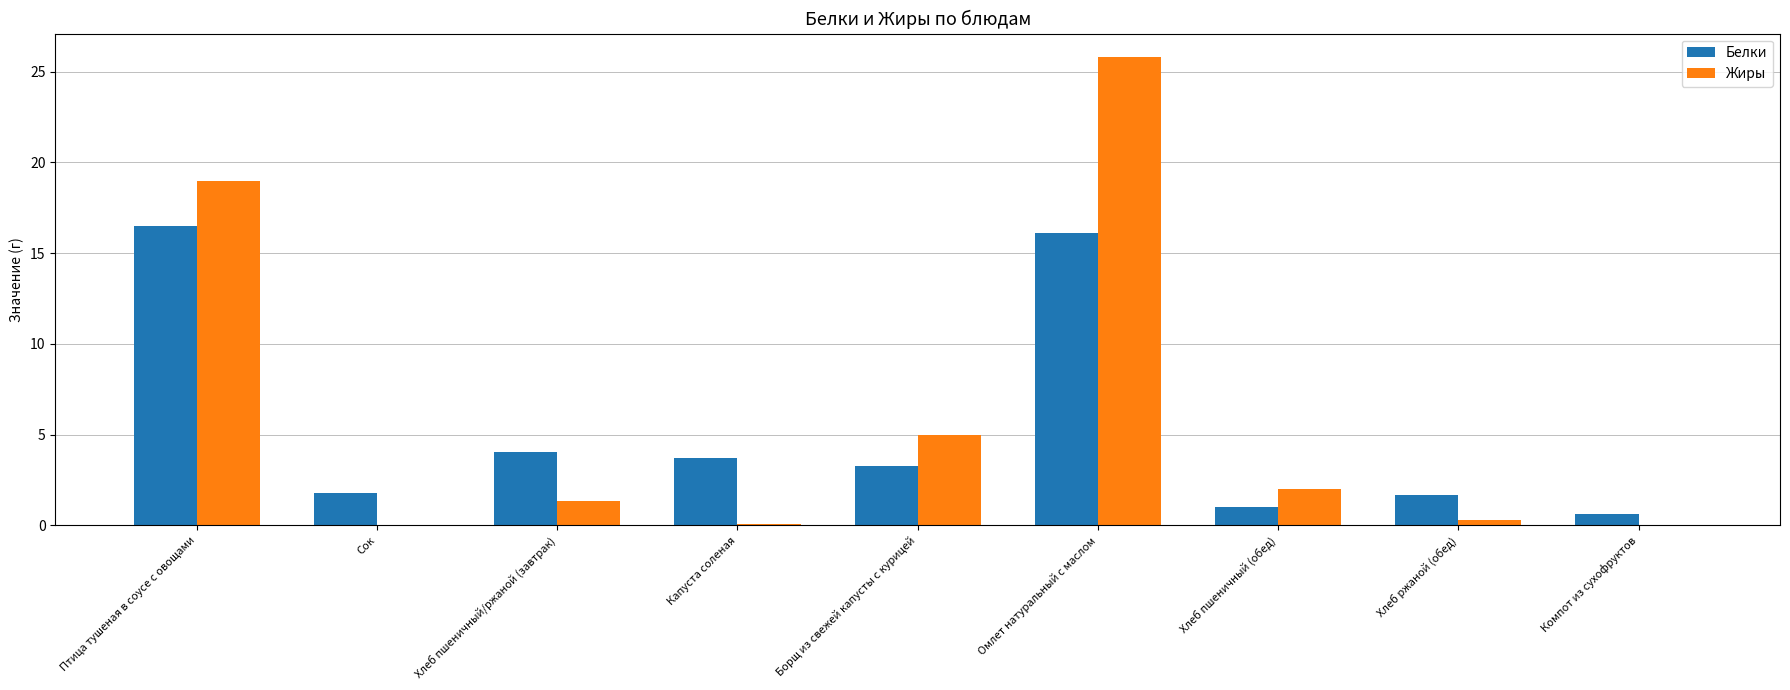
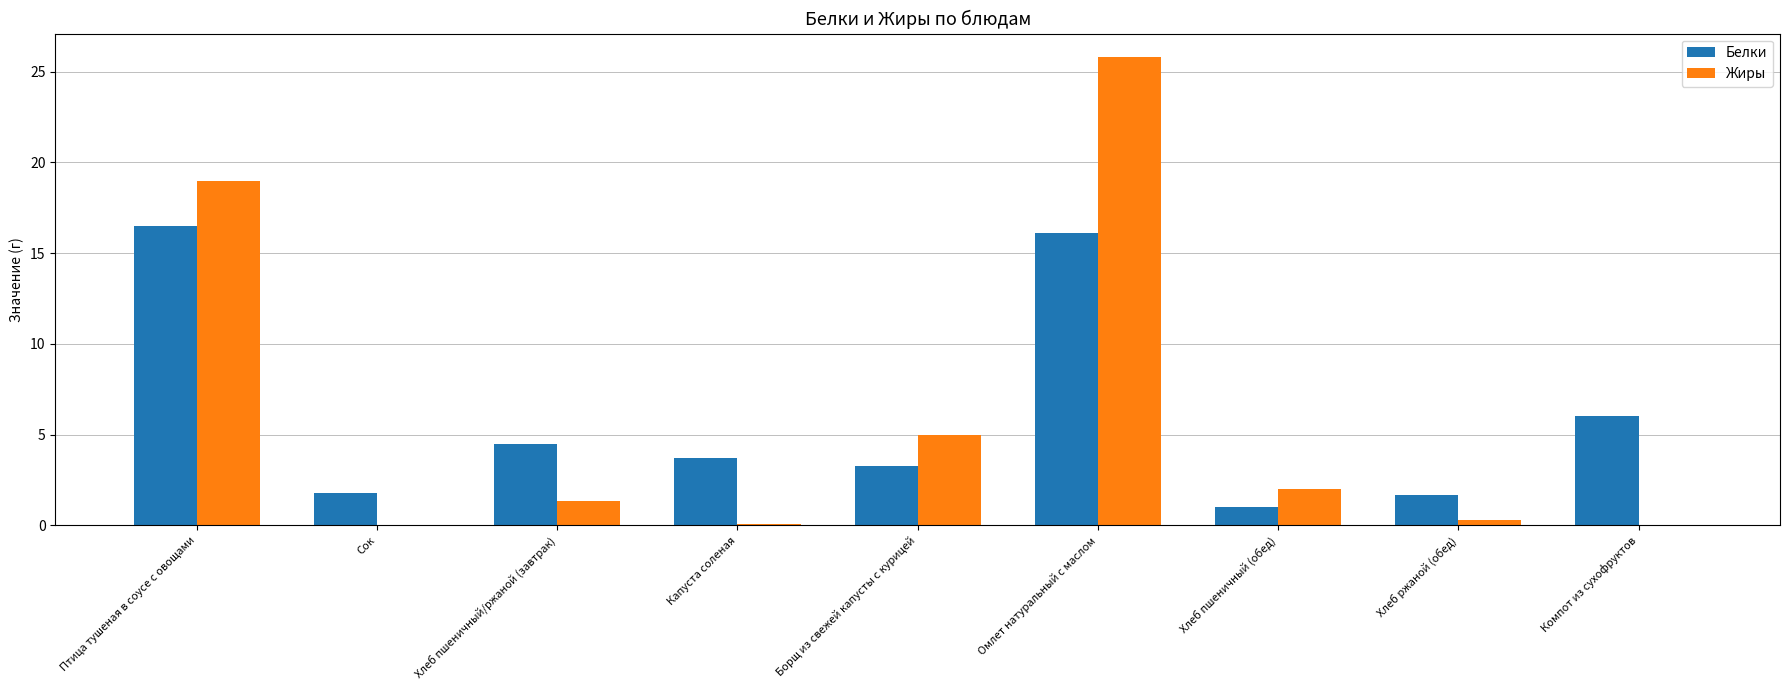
  {
    "Белки": {
      "Птица тушеная в соусе с овощами": 16.5,
      "Сок": 1.8,
-     "Хлеб пшеничный/ржаной (завтрак)": 4.0,
+     "Хлеб пшеничный/ржаной (завтрак)": 4.5,
      "Капуста соленая": 3.7,
      "Борщ из свежей капусты с курицей": 3.3,
      "Омлет натуральный с маслом": 16.1,
      "Хлеб пшеничный (обед)": 1.0,
      "Хлеб ржаной (обед)": 1.7,
-     "Компот из сухофруктов": 0.6
+     "Компот из сухофруктов": 6.0
    },
    "Жиры": {
      "Птица тушеная в соусе с овощами": 19.0,
      "Сок": 0.0,
      "Хлеб пшеничный/ржаной (завтрак)": 1.4,
      "Борщ из свежей капусты с курицей": 5.0,
      "Омлет натуральный с маслом": 25.8,
      "Хлеб пшеничный (обед)": 2.0,
      "Хлеб ржаной (обед)": 0.3,
      "Компот из сухофруктов": 0.0
    }
  }
